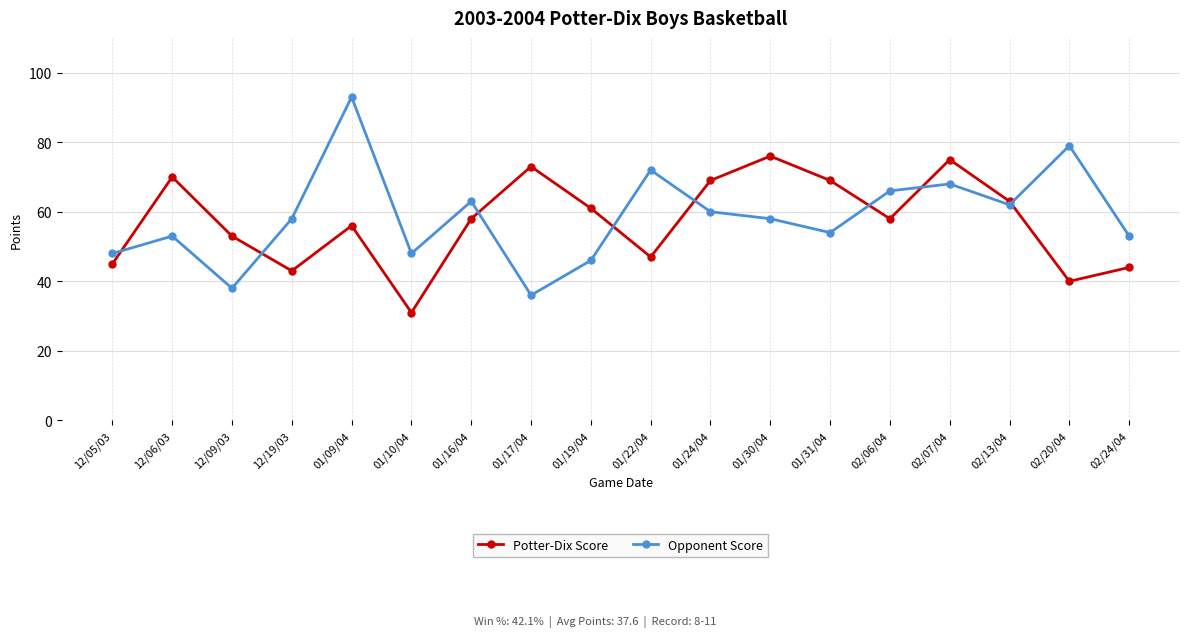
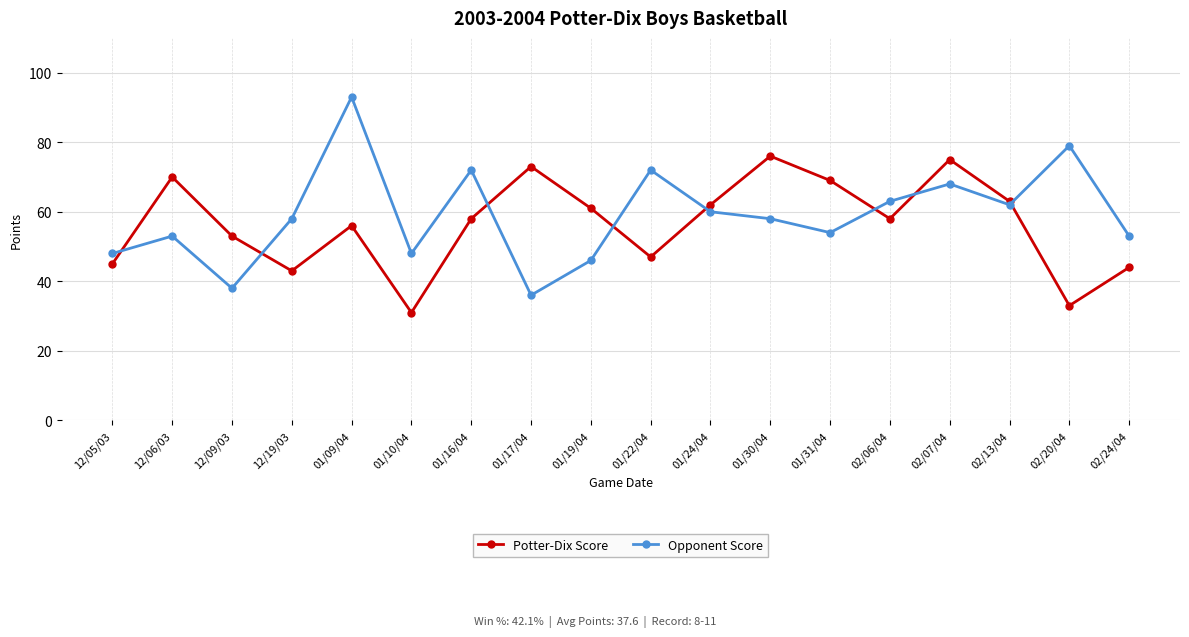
  {
    "Potter-Dix Score": {
      "12/05/03": 45,
      "12/06/03": 70,
      "12/09/03": 53,
      "12/19/03": 43,
      "01/09/04": 56,
      "01/10/04": 31,
      "01/16/04": 58,
      "01/17/04": 73,
      "01/19/04": 61,
      "01/22/04": 47,
-     "01/24/04": 69,
+     "01/24/04": 62,
      "01/30/04": 76,
      "01/31/04": 69,
      "02/06/04": 58,
      "02/07/04": 75,
      "02/13/04": 63,
-     "02/20/04": 40,
+     "02/20/04": 33,
      "02/24/04": 44
    },
    "Opponent Score": {
      "12/05/03": 48,
      "12/06/03": 53,
      "12/09/03": 38,
      "12/19/03": 58,
      "01/09/04": 93,
      "01/10/04": 48,
-     "01/16/04": 63,
+     "01/16/04": 72,
      "01/17/04": 36,
      "01/19/04": 46,
      "01/22/04": 72,
      "01/24/04": 60,
      "01/30/04": 58,
      "01/31/04": 54,
-     "02/06/04": 66,
+     "02/06/04": 63,
      "02/07/04": 68,
      "02/13/04": 62,
      "02/20/04": 79,
      "02/24/04": 53
    }
  }
